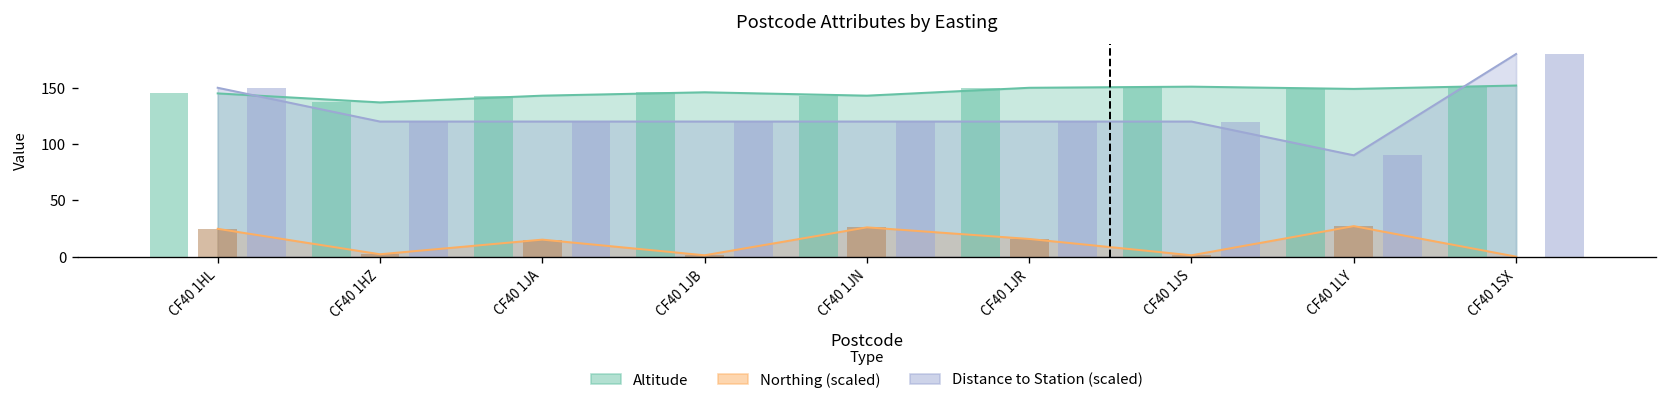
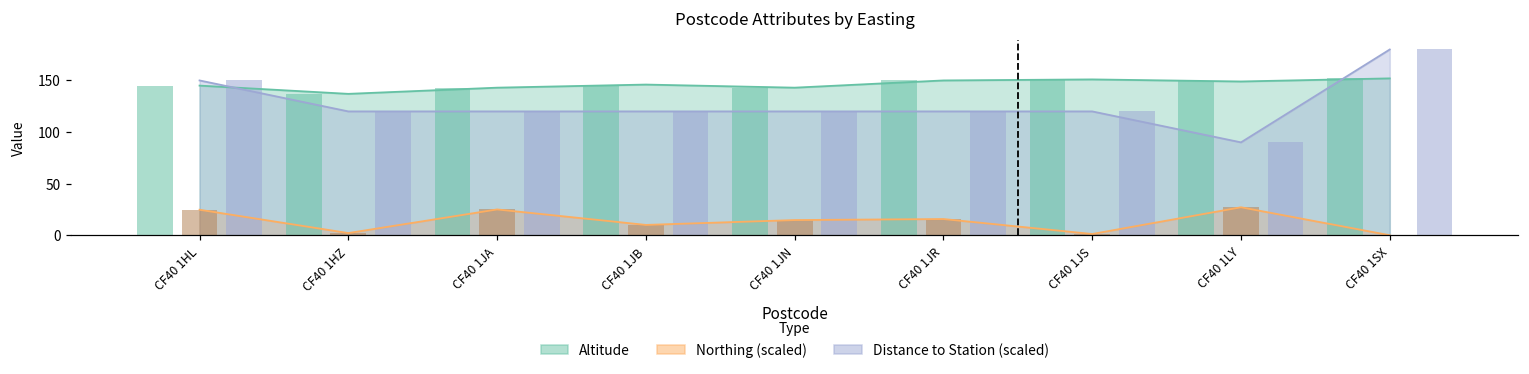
  {
    "Northing (scaled)": {
      "CF40 1HL": 20,
      "CF40 1HZ": 0,
-     "CF40 1JA": 20,
-     "CF40 1JB": 0,
-     "CF40 1JN": 30,
+     "CF40 1JA": 30,
+     "CF40 1JB": 10,
+     "CF40 1JN": 10,
      "CF40 1JR": 20,
      "CF40 1JS": 0,
      "CF40 1LY": 30,
      "CF40 1SX": 0
    }
  }
